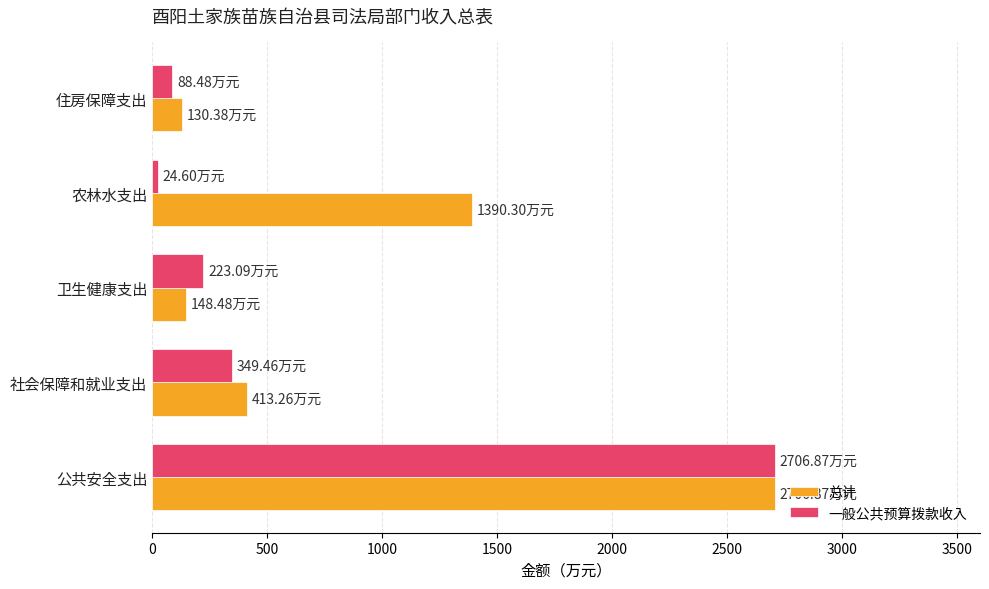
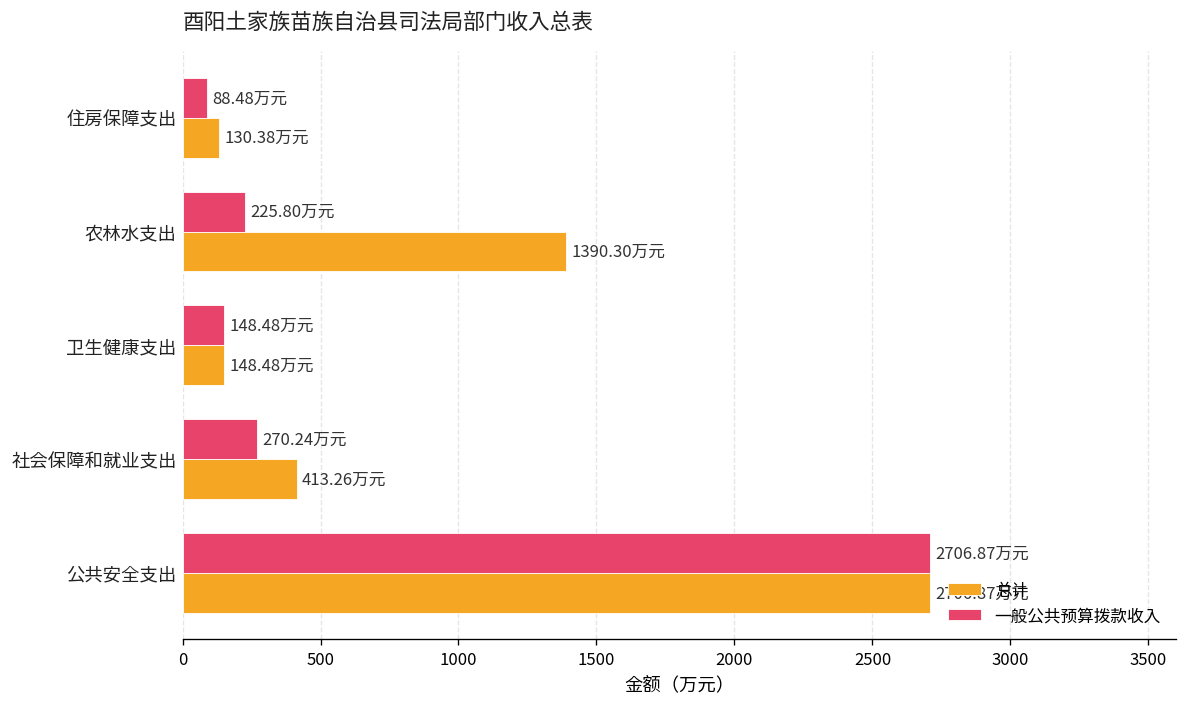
  {
    "总计": {
      "住房保障支出": 130.38,
      "农林水支出": 1390.30,
      "卫生健康支出": 148.48,
      "社会保障和就业支出": 413.26,
      "公共安全支出": 2706.87
    },
    "一般公共预算拨款收入": {
      "住房保障支出": 88.48,
-     "农林水支出": 24.60,
-     "卫生健康支出": 223.09,
-     "社会保障和就业支出": 349.46,
+     "农林水支出": 225.80,
+     "卫生健康支出": 148.48,
+     "社会保障和就业支出": 270.24,
      "公共安全支出": 2706.87
    }
  }
